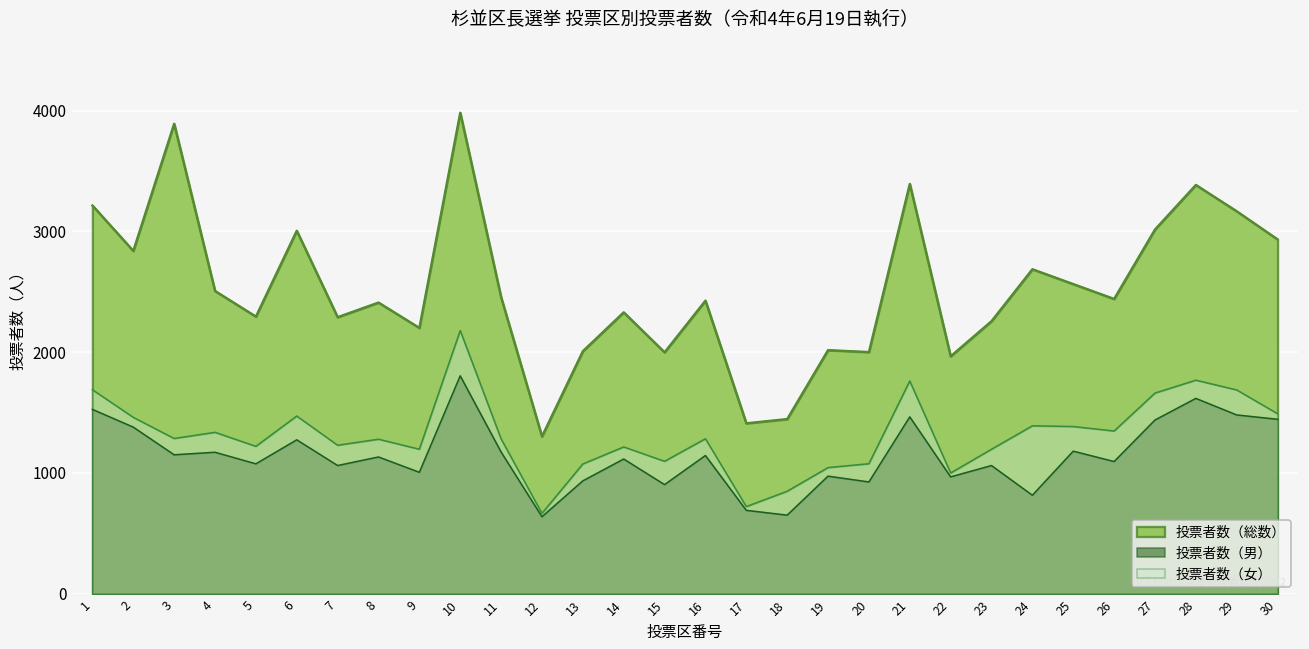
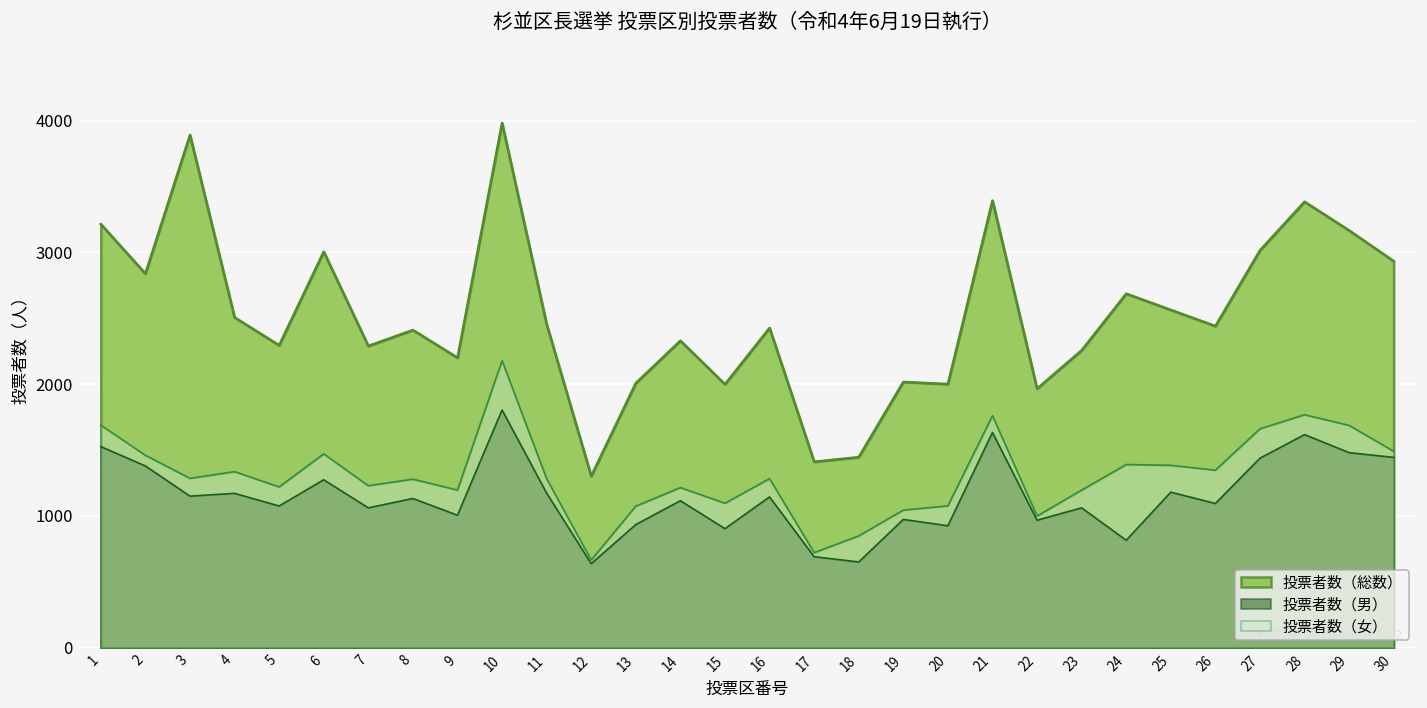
  {
    "投票者数（総数）": {
      "1": 3220,
      "2": 2840,
      "3": 3890,
      "4": 2510,
      "5": 2300,
      "6": 3010,
      "7": 2290,
      "8": 2410,
      "9": 2200,
      "10": 3980,
      "11": 2460,
      "12": 1300,
      "13": 2010,
      "14": 2330,
      "15": 2000,
      "16": 2430,
      "17": 1410,
      "18": 1450,
      "19": 2020,
      "20": 2000,
      "21": 3390,
      "22": 1970,
      "23": 2260,
      "24": 2690,
      "25": 2560,
      "26": 2440,
      "27": 3020,
      "28": 3390,
      "29": 3170,
      "30": 2930
    },
    "投票者数（男）": {
      "1": 1530,
      "2": 1380,
      "3": 1150,
      "4": 1170,
      "5": 1080,
      "6": 1270,
      "7": 1060,
      "8": 1130,
      "9": 1010,
      "10": 1800,
      "11": 1170,
      "12": 640,
      "13": 930,
      "14": 1120,
      "15": 900,
      "16": 1140,
      "17": 690,
      "18": 650,
      "19": 970,
      "20": 930,
-     "21": 1460,
+     "21": 1630,
      "22": 970,
      "23": 1060,
      "24": 820,
      "25": 1180,
      "26": 1090,
      "27": 1440,
      "28": 1620,
      "29": 1480,
      "30": 1440
    },
    "投票者数（女）": {
      "1": 1690,
      "2": 1460,
      "3": 1290,
      "4": 1340,
      "5": 1220,
      "6": 1470,
      "7": 1230,
      "8": 1280,
      "9": 1200,
      "10": 2180,
      "11": 1280,
      "12": 670,
      "13": 1070,
      "14": 1220,
      "15": 1100,
      "16": 1280,
      "17": 720,
      "18": 850,
      "19": 1040,
      "20": 1080,
      "21": 1760,
      "22": 1000,
      "23": 1200,
      "24": 1390,
      "25": 1380,
      "26": 1350,
      "27": 1660,
      "28": 1770,
      "29": 1690,
      "30": 1490
    }
  }
